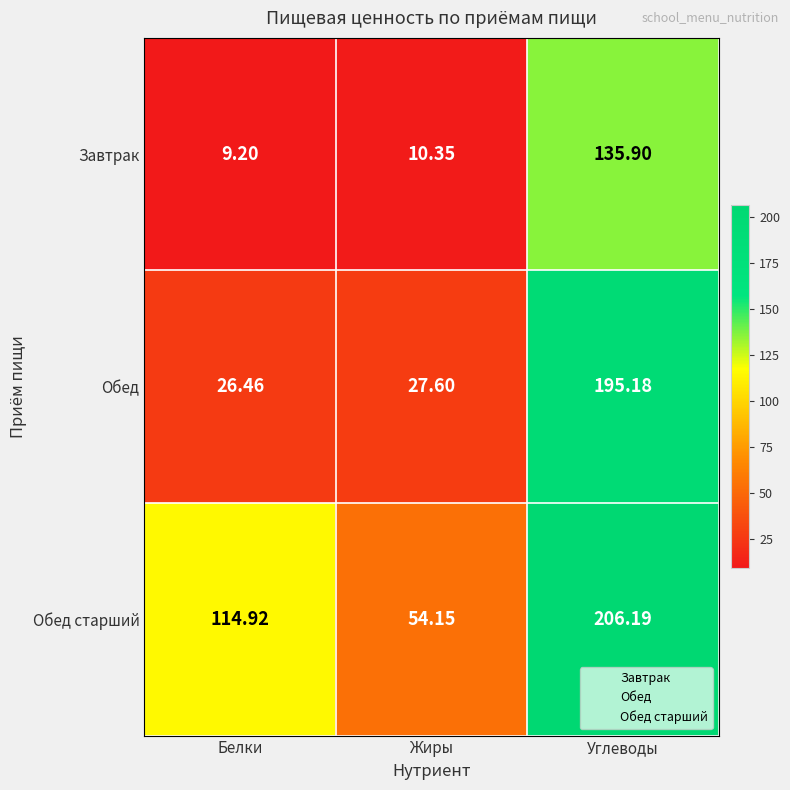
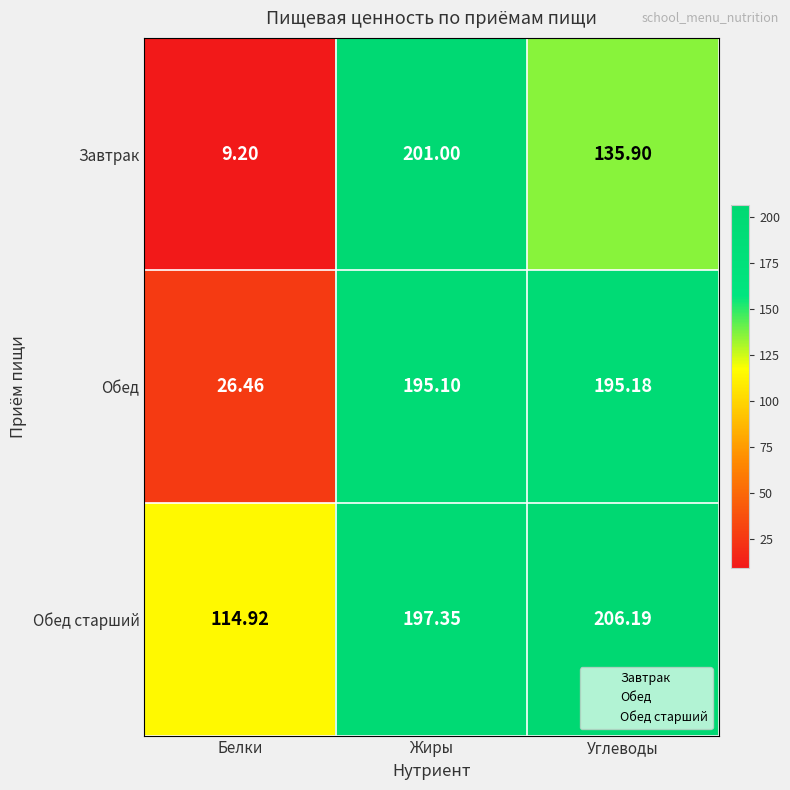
  {
    "Завтрак": {
      "Белки": 9.20,
-     "Жиры": 10.35,
+     "Жиры": 201.00,
      "Углеводы": 135.90
    },
    "Обед": {
      "Белки": 26.46,
-     "Жиры": 27.60,
+     "Жиры": 195.10,
      "Углеводы": 195.18
    },
    "Обед старший": {
      "Белки": 114.92,
-     "Жиры": 54.15,
+     "Жиры": 197.35,
      "Углеводы": 206.19
    }
  }
